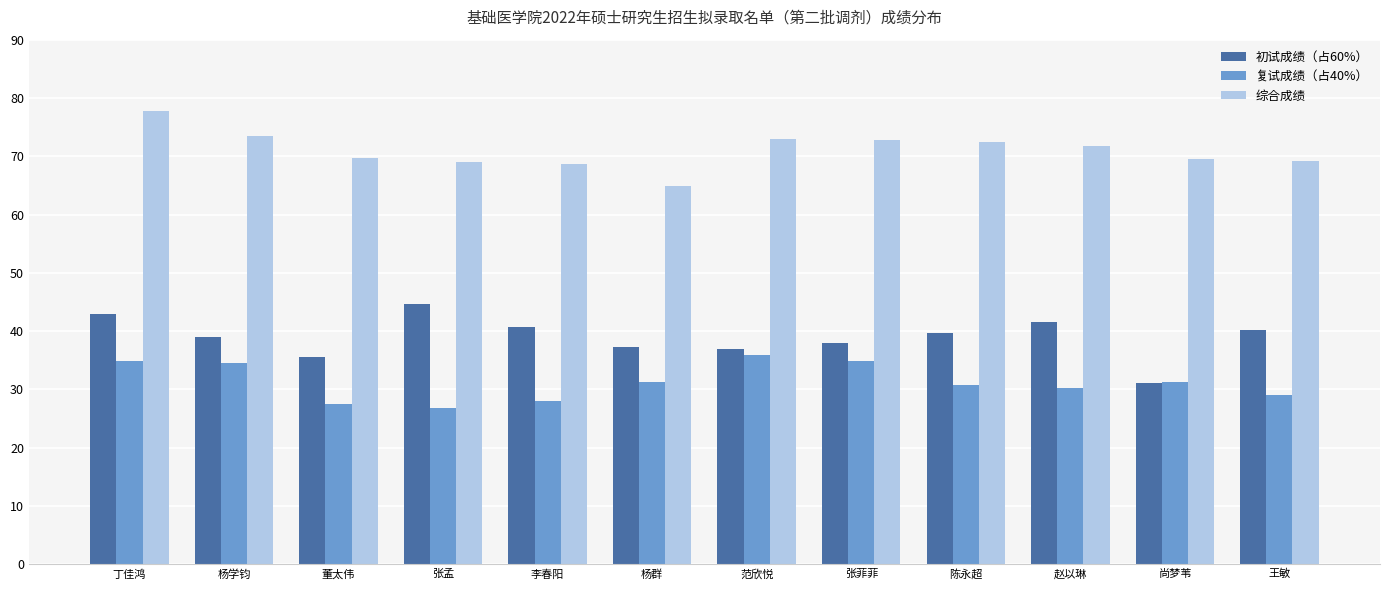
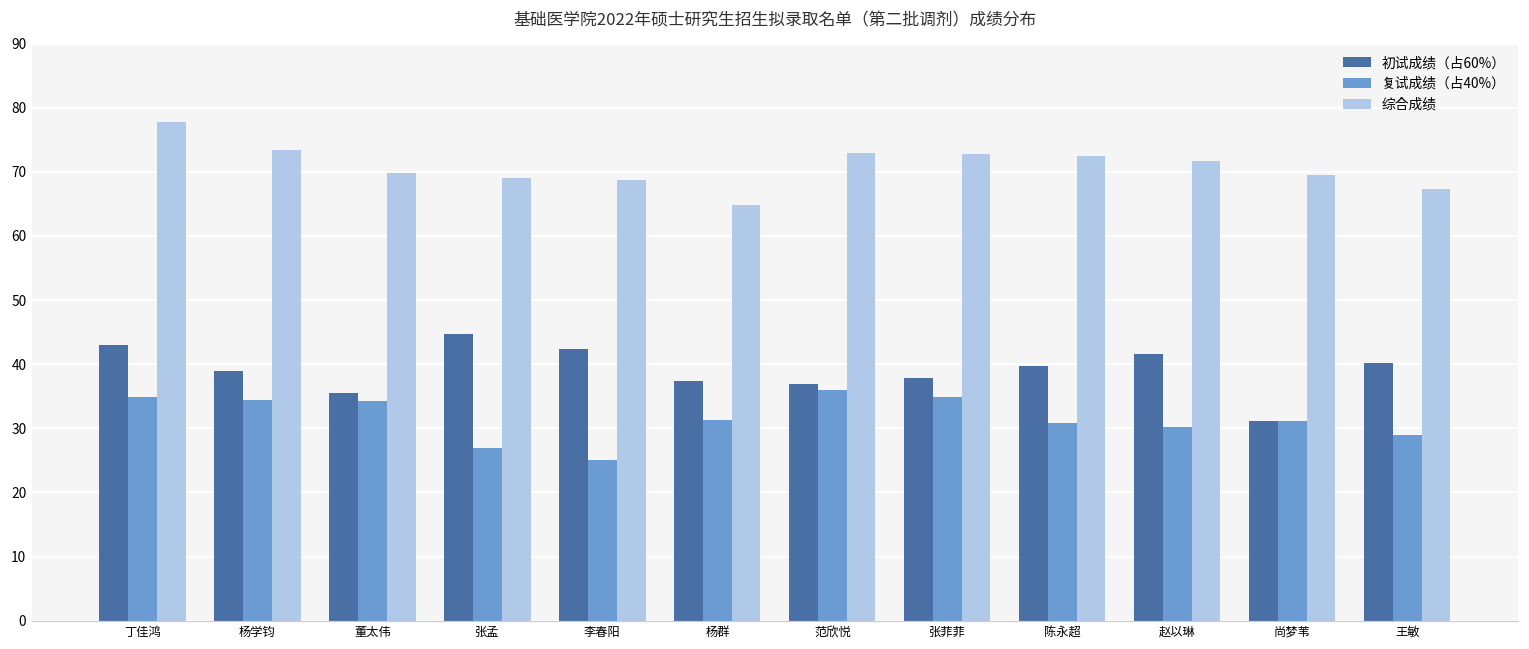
  {
    "初试成绩（占60%）": {
      "丁佳鸿": 43,
      "杨学钧": 39,
      "董太伟": 36,
      "张孟": 45,
-     "李春阳": 41,
+     "李春阳": 42,
      "杨群": 37,
      "范欣悦": 37,
      "张菲菲": 38,
      "陈永超": 40,
      "赵以琳": 42,
      "尚梦苇": 31,
      "王敏": 40
    },
    "复试成绩（占40%）": {
      "丁佳鸿": 35,
      "杨学钧": 34,
-     "董太伟": 27,
+     "董太伟": 34,
      "张孟": 27,
-     "李春阳": 28,
+     "李春阳": 25,
      "杨群": 31,
      "范欣悦": 36,
      "张菲菲": 35,
      "陈永超": 31,
      "赵以琳": 30,
      "尚梦苇": 31,
      "王敏": 29
    },
    "综合成绩": {
      "丁佳鸿": 78,
      "杨学钧": 73,
      "董太伟": 70,
      "张孟": 69,
      "李春阳": 69,
      "杨群": 65,
      "范欣悦": 73,
      "张菲菲": 73,
      "陈永超": 72,
      "赵以琳": 72,
      "尚梦苇": 69,
-     "王敏": 69
+     "王敏": 67
    }
  }
